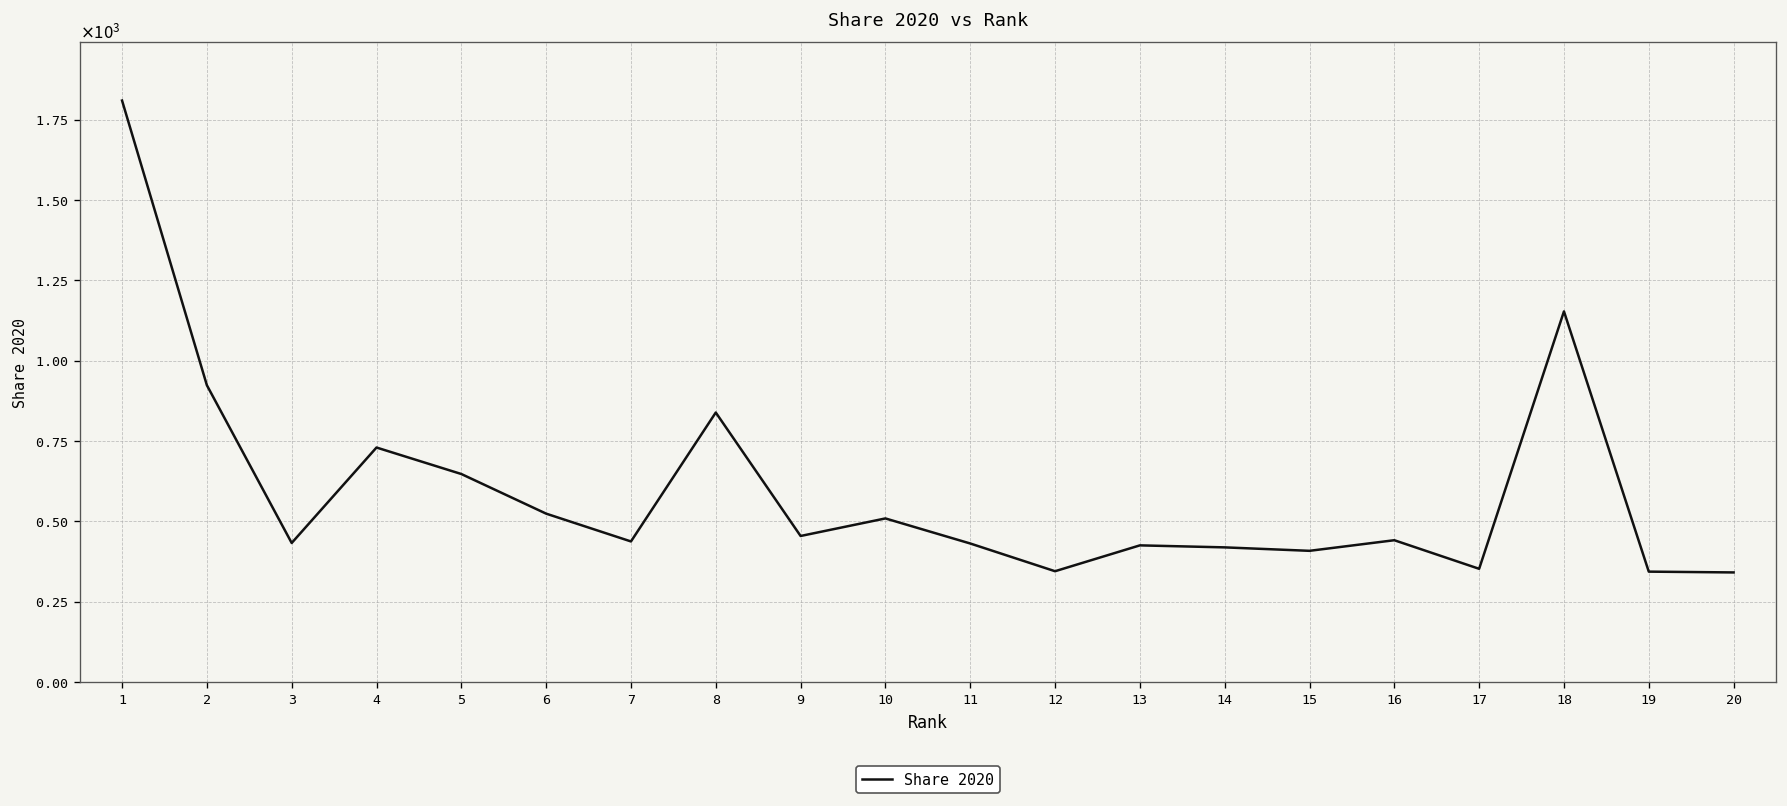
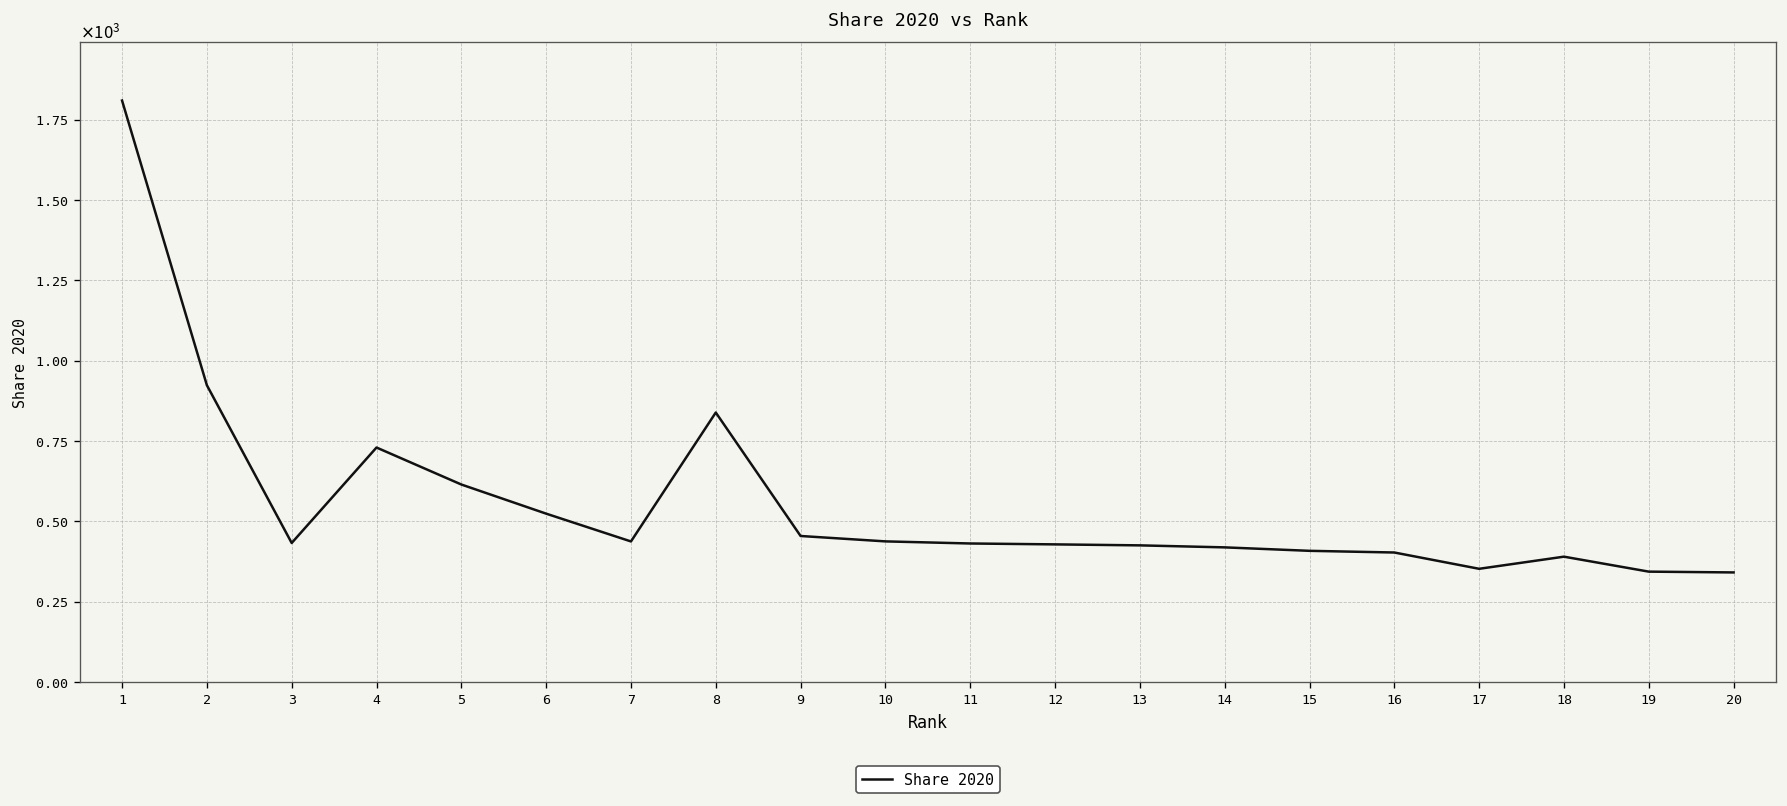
  {
    "1": 1810,
    "2": 920,
    "3": 430,
    "4": 730,
-   "5": 650,
+   "5": 610,
    "6": 520,
    "7": 440,
    "8": 840,
    "9": 450,
-   "10": 510,
+   "10": 440,
    "11": 430,
-   "12": 350,
+   "12": 430,
    "13": 430,
    "14": 420,
    "15": 410,
-   "16": 440,
+   "16": 400,
    "17": 350,
-   "18": 1150,
+   "18": 390,
    "19": 340,
    "20": 340
  }
